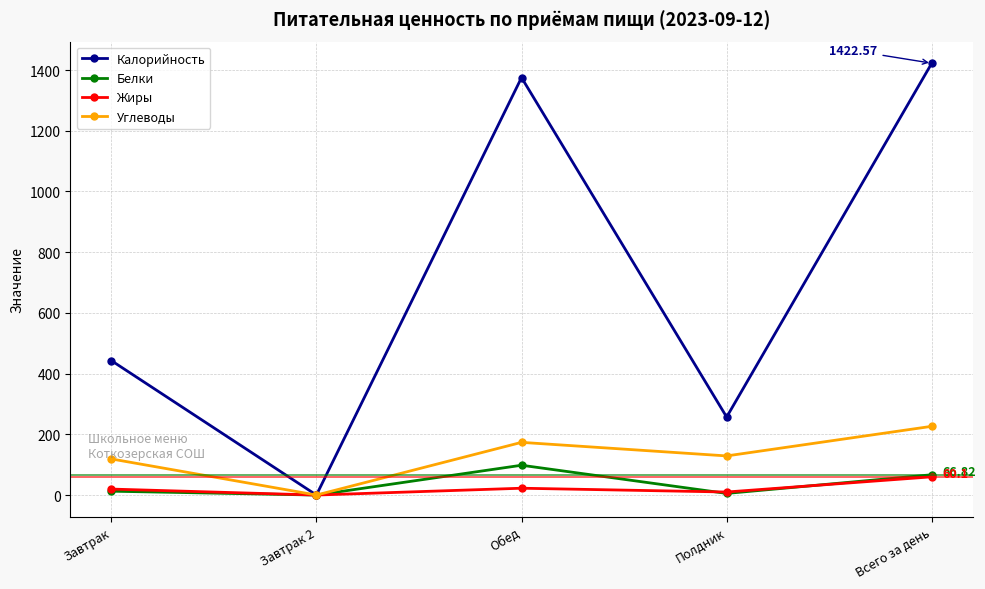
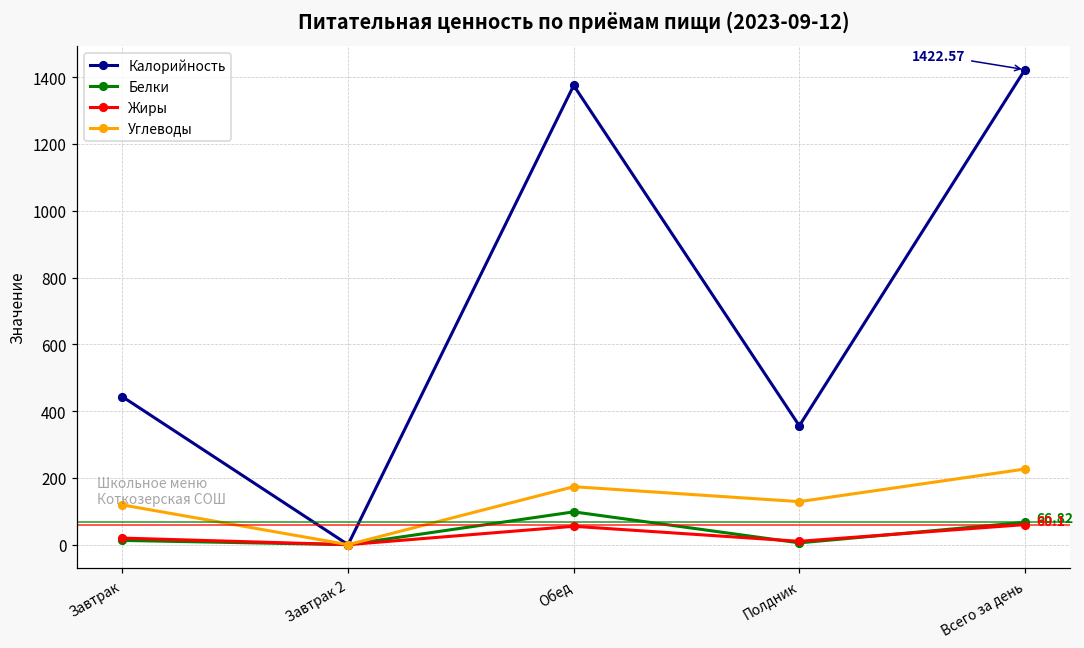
  {
    "Калорийность": {
      "Завтрак": 440,
      "Обед": 1380,
-     "Полдник": 260
+     "Полдник": 360
    },
    "Белки": {
      "Обед": 100
    },
    "Жиры": {
-     "Обед": 20
+     "Обед": 60
    },
    "Углеводы": {
      "Завтрак": 120,
      "Обед": 170,
      "Полдник": 130,
      "Всего за день": 230
    }
  }
